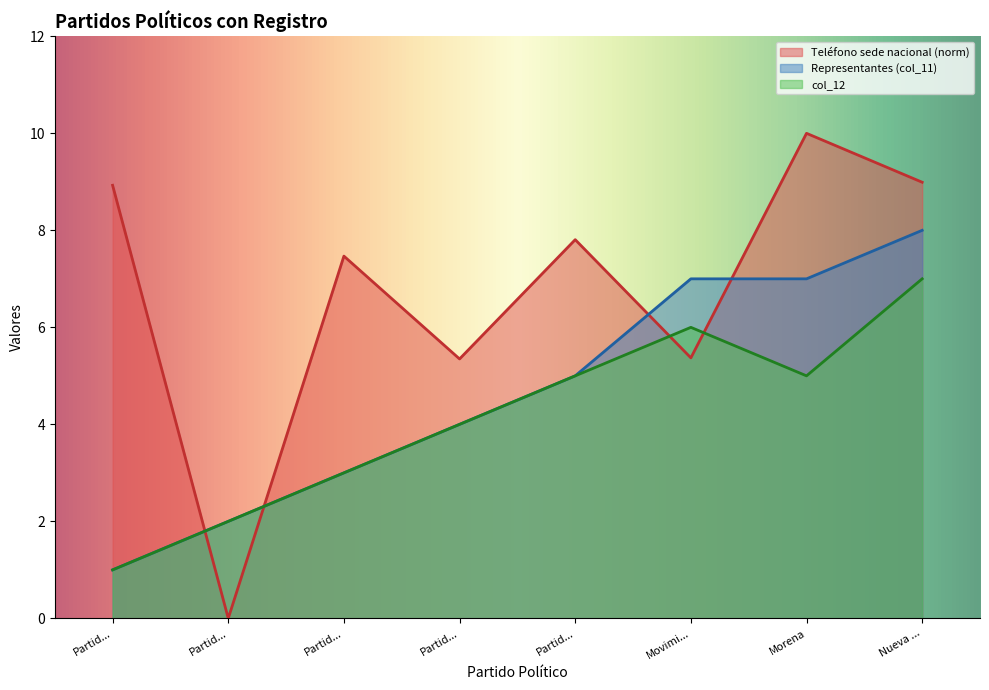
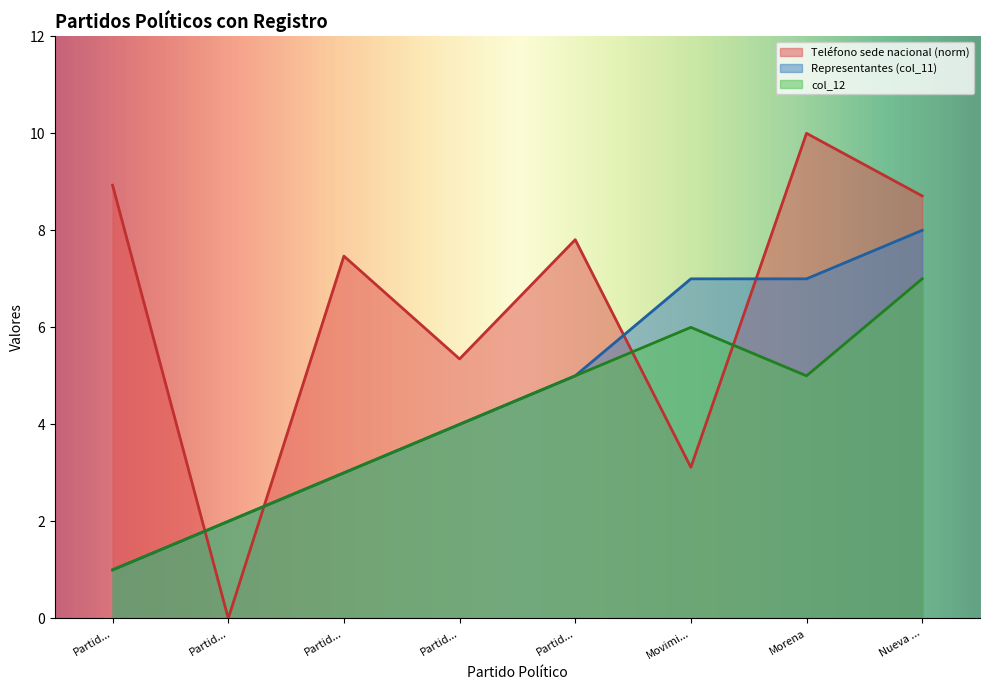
  {
    "Teléfono sede nacional (norm)": {
-     "Movimi...": 5.4,
+     "Movimi...": 3.1,
      "Morena": 10.0,
-     "Nueva ...": 9.0
+     "Nueva ...": 8.7
    },
    "Representantes (col_11)": {
      "Movimi...": 7.0,
      "Morena": 7.0,
      "Nueva ...": 8.0
    },
    "col_12": {
      "Movimi...": 6.0,
      "Morena": 5.0,
      "Nueva ...": 7.0
    }
  }
